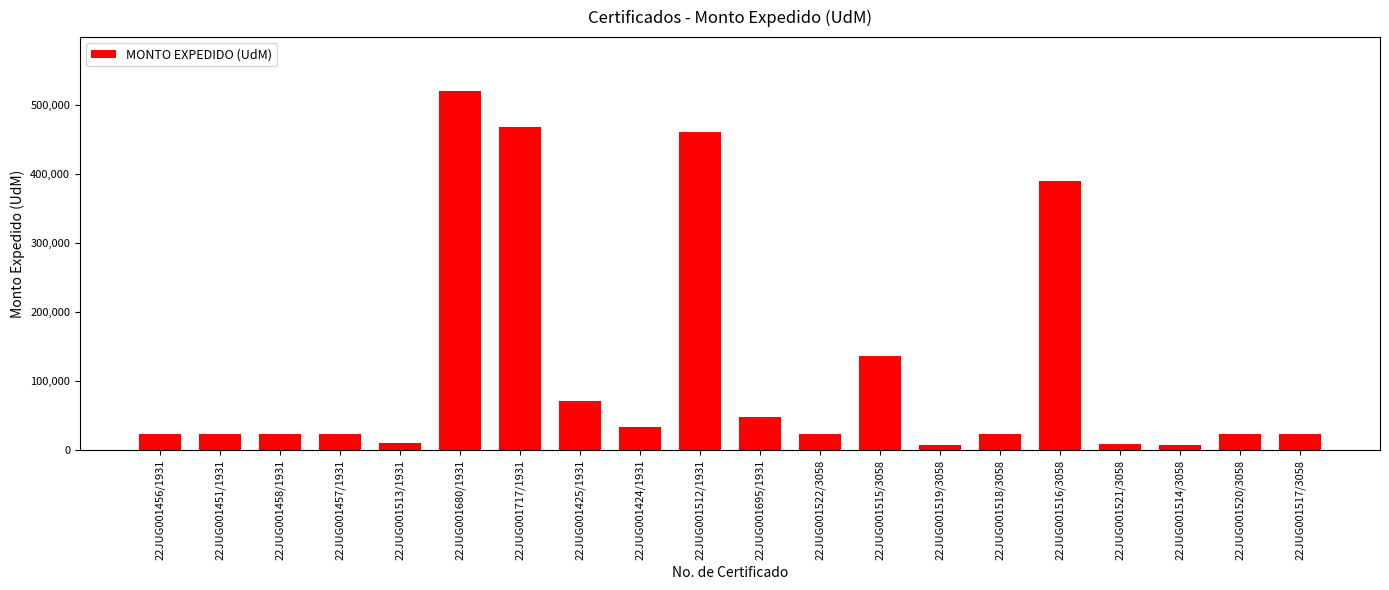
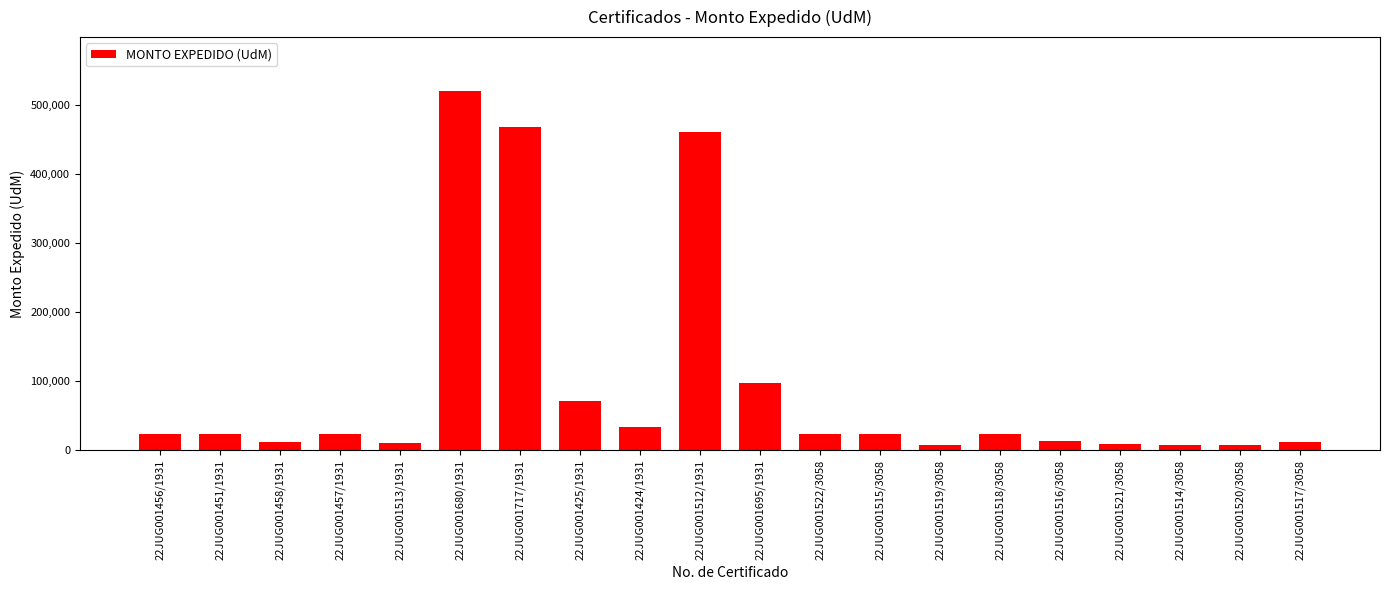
  {
    "22JUG001456/1931": "20,000",
    "22JUG001451/1931": "20,000",
-   "22JUG001458/1931": "20,000",
+   "22JUG001458/1931": "10,000",
    "22JUG001457/1931": "20,000",
    "22JUG001513/1931": "10,000",
    "22JUG001680/1931": "520,000",
    "22JUG001717/1931": "470,000",
    "22JUG001425/1931": "70,000",
    "22JUG001424/1931": "30,000",
    "22JUG001512/1931": "460,000",
-   "22JUG001695/1931": "50,000",
+   "22JUG001695/1931": "100,000",
    "22JUG001522/3058": "20,000",
-   "22JUG001515/3058": "140,000",
+   "22JUG001515/3058": "20,000",
    "22JUG001519/3058": "10,000",
    "22JUG001518/3058": "20,000",
-   "22JUG001516/3058": "390,000",
+   "22JUG001516/3058": "10,000",
    "22JUG001521/3058": "10,000",
    "22JUG001514/3058": "10,000",
-   "22JUG001520/3058": "20,000",
-   "22JUG001517/3058": "20,000"
+   "22JUG001520/3058": "10,000",
+   "22JUG001517/3058": "10,000"
  }
